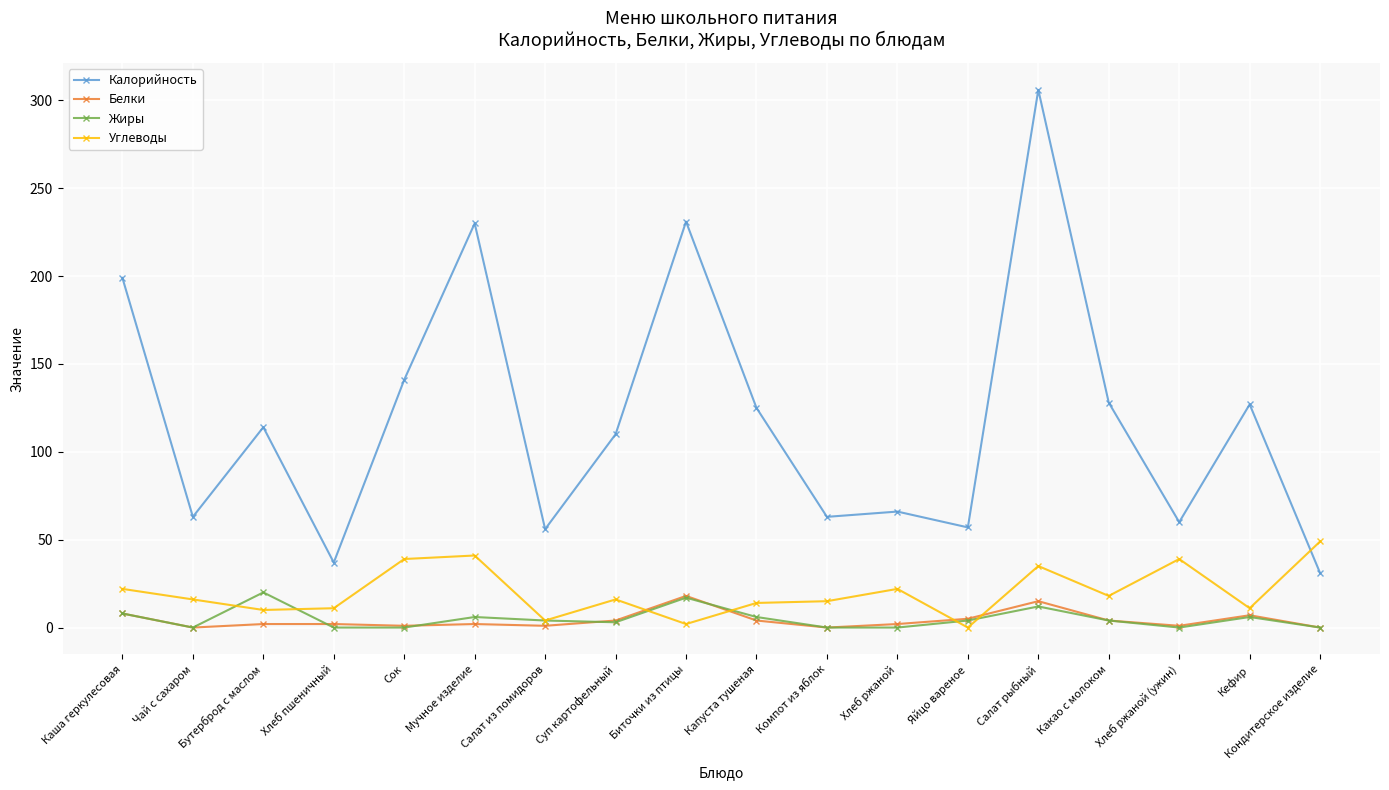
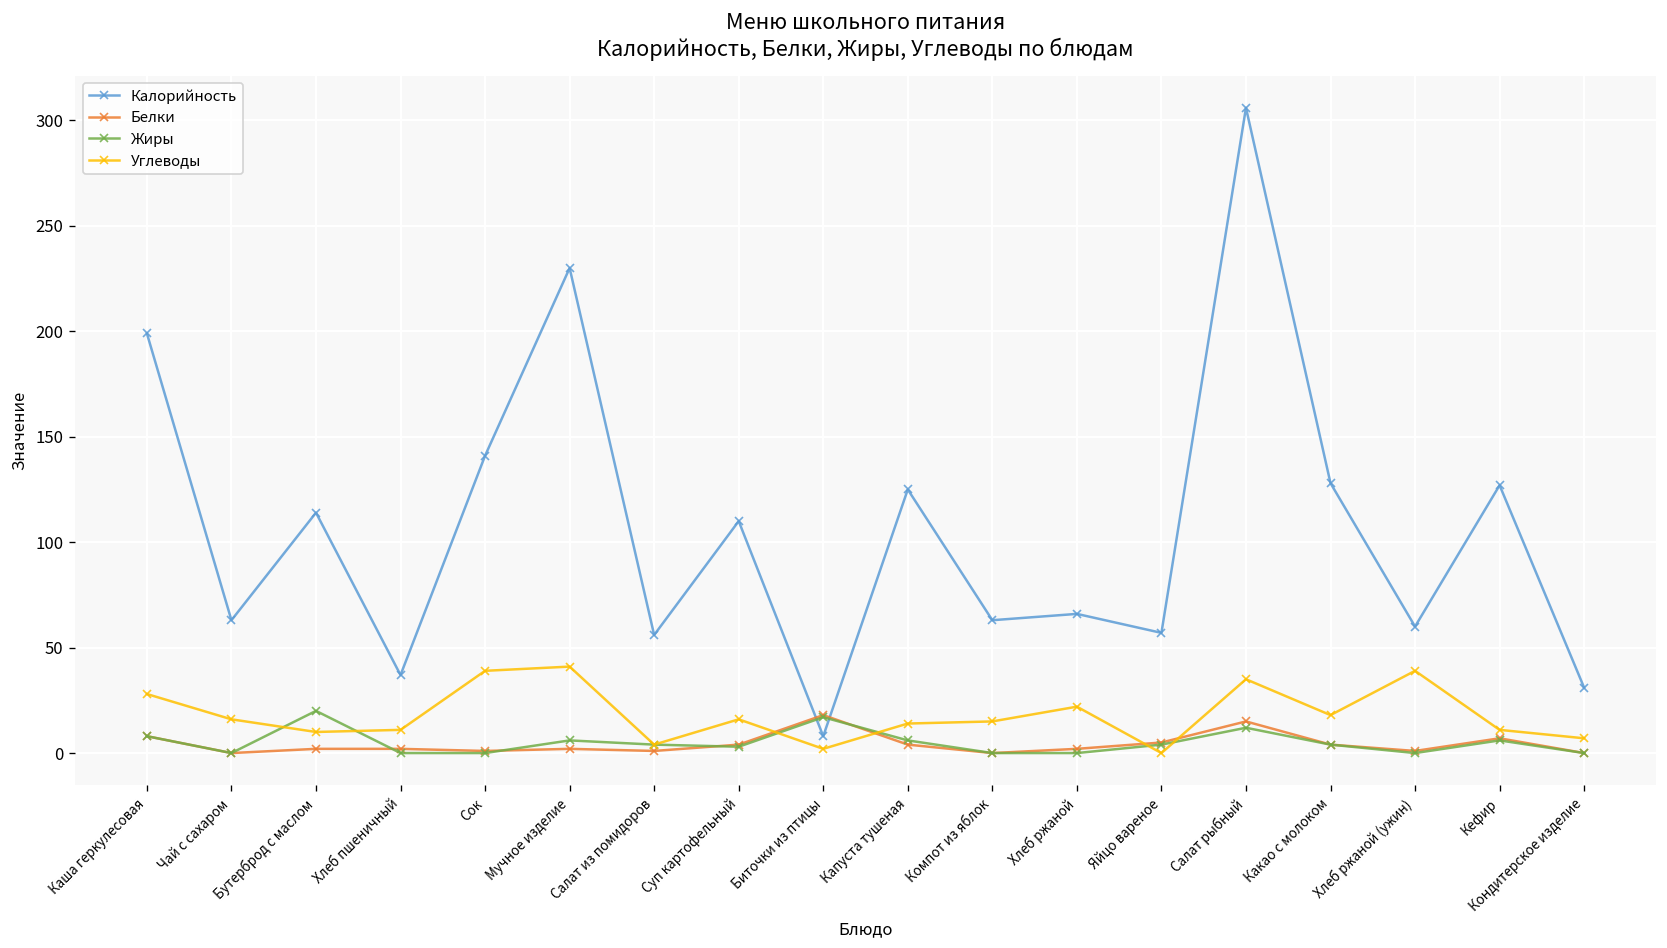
  {
    "Калорийность": {
      "Каша геркулесовая": 199,
      "Чай с сахаром": 63,
      "Бутерброд с маслом": 114,
      "Хлеб пшеничный": 37,
      "Сок": 141,
      "Мучное изделие": 230,
      "Салат из помидоров": 56,
      "Суп картофельный": 110,
-     "Биточки из птицы": 231,
+     "Биточки из птицы": 8,
      "Капуста тушеная": 125,
      "Компот из яблок": 63,
      "Хлеб ржаной": 66,
      "Яйцо вареное": 57,
      "Салат рыбный": 306,
      "Какао с молоком": 128,
      "Хлеб ржаной (ужин)": 60,
      "Кефир": 127,
      "Кондитерское изделие": 31
    },
    "Белки": {
      "Бутерброд с маслом": 2,
      "Хлеб пшеничный": 2,
      "Мучное изделие": 2,
      "Салат из помидоров": 1,
      "Капуста тушеная": 4,
      "Хлеб ржаной": 2,
      "Салат рыбный": 15
    },
    "Жиры": {
      "Бутерброд с маслом": 20,
      "Хлеб пшеничный": 0,
      "Мучное изделие": 6,
      "Капуста тушеная": 6,
      "Хлеб ржаной": 0,
      "Салат рыбный": 12
    },
    "Углеводы": {
-     "Каша геркулесовая": 22,
+     "Каша геркулесовая": 28,
      "Чай с сахаром": 16,
      "Бутерброд с маслом": 10,
      "Хлеб пшеничный": 11,
      "Сок": 39,
      "Мучное изделие": 41,
      "Суп картофельный": 16,
      "Биточки из птицы": 2,
      "Капуста тушеная": 14,
      "Компот из яблок": 15,
      "Хлеб ржаной": 22,
      "Яйцо вареное": 0,
      "Салат рыбный": 35,
      "Какао с молоком": 18,
      "Хлеб ржаной (ужин)": 39,
      "Кефир": 11,
-     "Кондитерское изделие": 49
+     "Кондитерское изделие": 7
    }
  }
